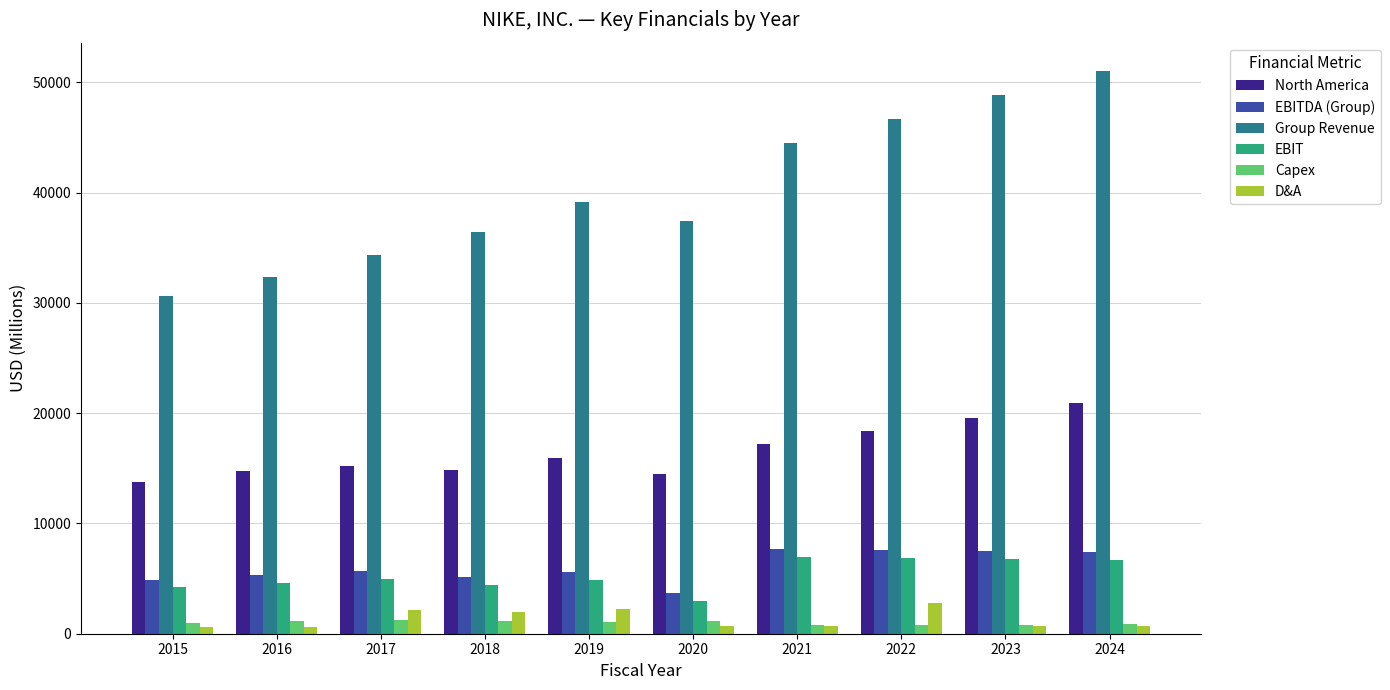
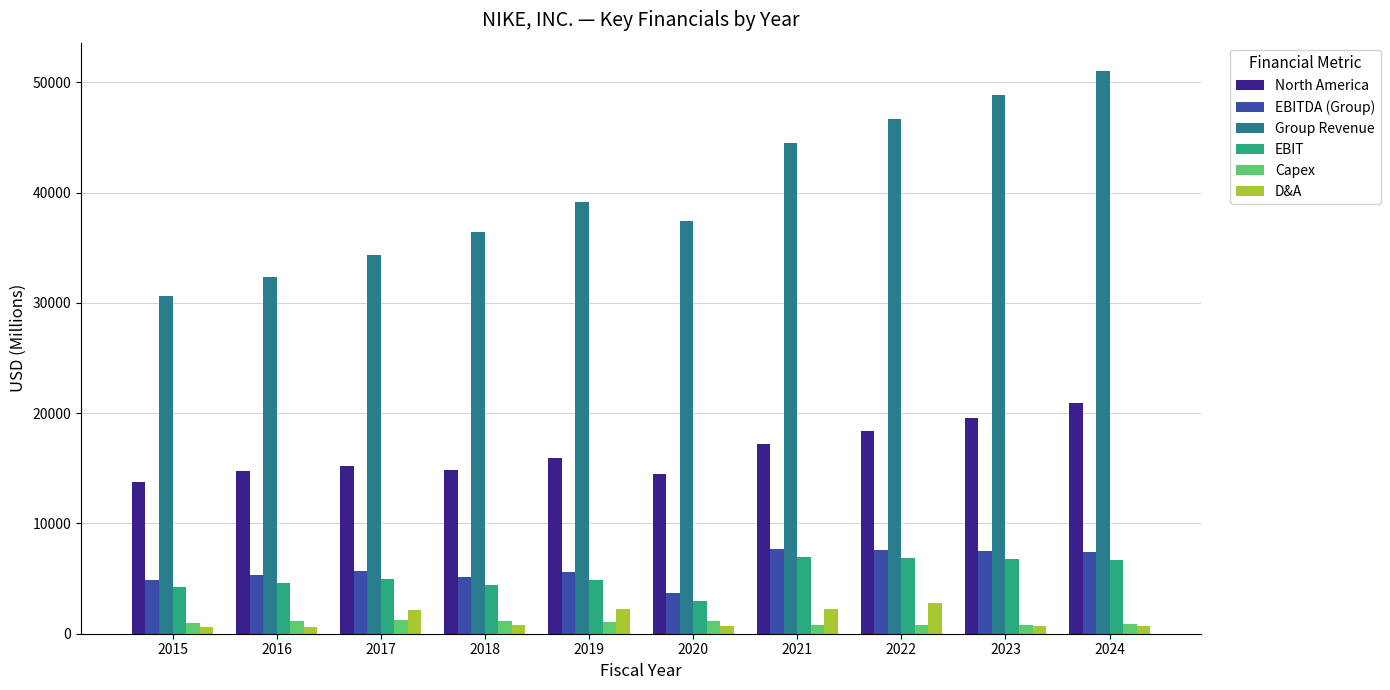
  {
    "Capex": {
      "2015": 1000,
      "2016": 1200,
      "2017": 1200,
      "2018": 1200,
      "2019": 1100,
      "2020": 1100,
      "2021": 800,
      "2022": 800,
      "2023": 800,
      "2024": 900
    },
    "D&A": {
      "2015": 600,
      "2016": 600,
      "2017": 2200,
-     "2018": 2000,
+     "2018": 700,
      "2019": 2200,
      "2020": 700,
-     "2021": 700,
+     "2021": 2200,
      "2022": 2800,
      "2023": 700,
      "2024": 700
    }
  }
